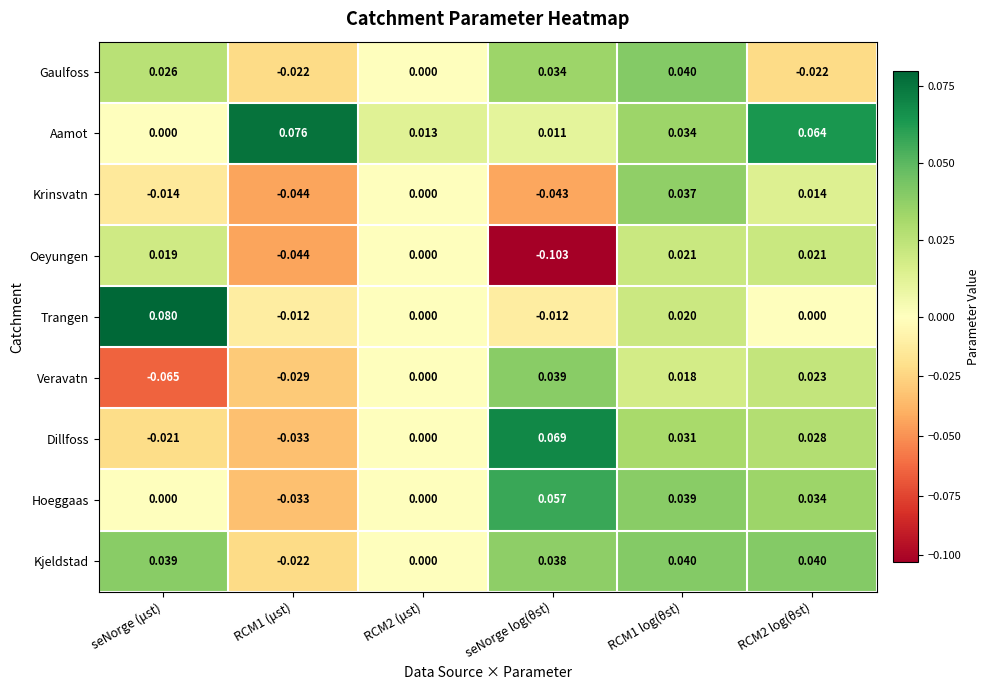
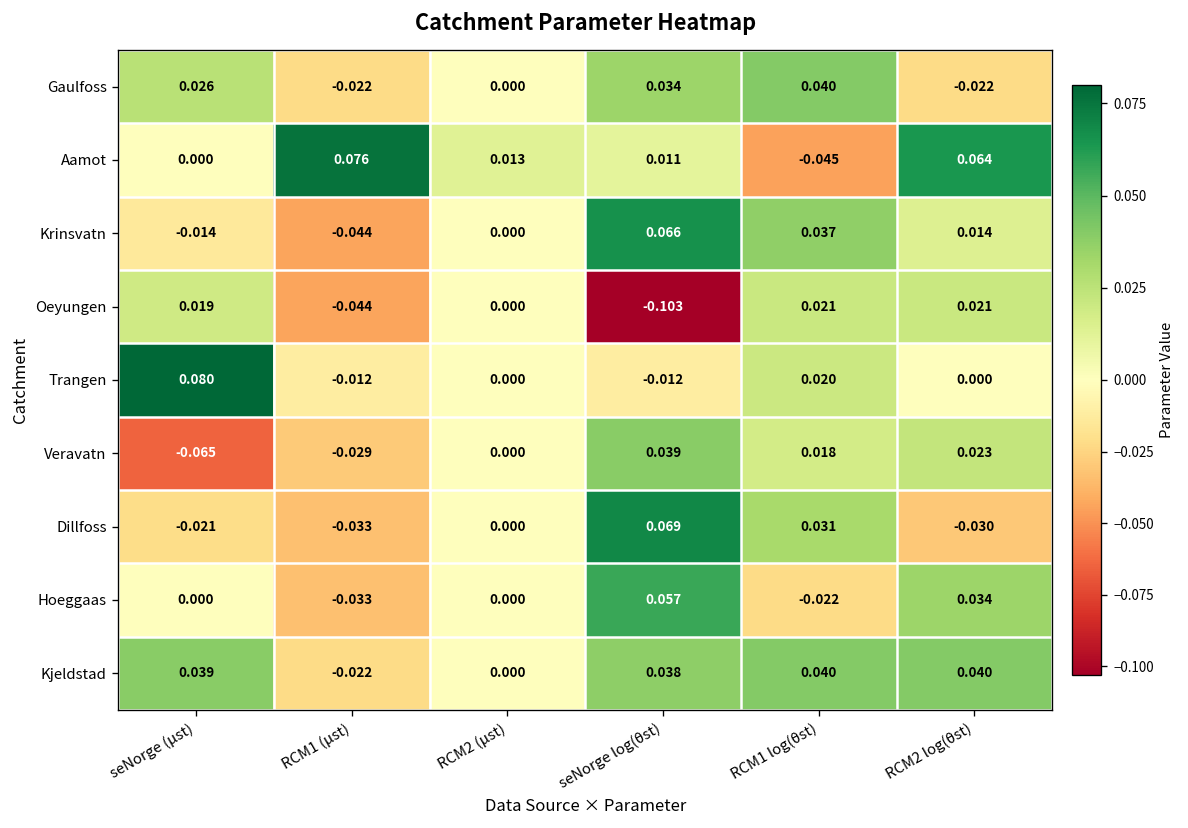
  {
    "Gaulfoss": {
      "seNorge (μst)": 0.026,
      "RCM1 (μst)": -0.022,
      "RCM2 (μst)": 0.000,
      "seNorge log(θst)": 0.034,
      "RCM1 log(θst)": 0.040,
      "RCM2 log(θst)": -0.022
    },
    "Aamot": {
      "seNorge (μst)": 0.000,
      "RCM1 (μst)": 0.076,
      "RCM2 (μst)": 0.013,
      "seNorge log(θst)": 0.011,
-     "RCM1 log(θst)": 0.034,
+     "RCM1 log(θst)": -0.045,
      "RCM2 log(θst)": 0.064
    },
    "Krinsvatn": {
      "seNorge (μst)": -0.014,
      "RCM1 (μst)": -0.044,
      "RCM2 (μst)": 0.000,
-     "seNorge log(θst)": -0.043,
+     "seNorge log(θst)": 0.066,
      "RCM1 log(θst)": 0.037,
      "RCM2 log(θst)": 0.014
    },
    "Oeyungen": {
      "seNorge (μst)": 0.019,
      "RCM1 (μst)": -0.044,
      "RCM2 (μst)": 0.000,
      "seNorge log(θst)": -0.103,
      "RCM1 log(θst)": 0.021,
      "RCM2 log(θst)": 0.021
    },
    "Trangen": {
      "seNorge (μst)": 0.080,
      "RCM1 (μst)": -0.012,
      "RCM2 (μst)": 0.000,
      "seNorge log(θst)": -0.012,
      "RCM1 log(θst)": 0.020,
      "RCM2 log(θst)": 0.000
    },
    "Veravatn": {
      "seNorge (μst)": -0.065,
      "RCM1 (μst)": -0.029,
      "RCM2 (μst)": 0.000,
      "seNorge log(θst)": 0.039,
      "RCM1 log(θst)": 0.018,
      "RCM2 log(θst)": 0.023
    },
    "Dillfoss": {
      "seNorge (μst)": -0.021,
      "RCM1 (μst)": -0.033,
      "RCM2 (μst)": 0.000,
      "seNorge log(θst)": 0.069,
      "RCM1 log(θst)": 0.031,
-     "RCM2 log(θst)": 0.028
+     "RCM2 log(θst)": -0.030
    },
    "Hoeggaas": {
      "seNorge (μst)": 0.000,
      "RCM1 (μst)": -0.033,
      "RCM2 (μst)": 0.000,
      "seNorge log(θst)": 0.057,
-     "RCM1 log(θst)": 0.039,
+     "RCM1 log(θst)": -0.022,
      "RCM2 log(θst)": 0.034
    },
    "Kjeldstad": {
      "seNorge (μst)": 0.039,
      "RCM1 (μst)": -0.022,
      "RCM2 (μst)": 0.000,
      "seNorge log(θst)": 0.038,
      "RCM1 log(θst)": 0.040,
      "RCM2 log(θst)": 0.040
    }
  }
